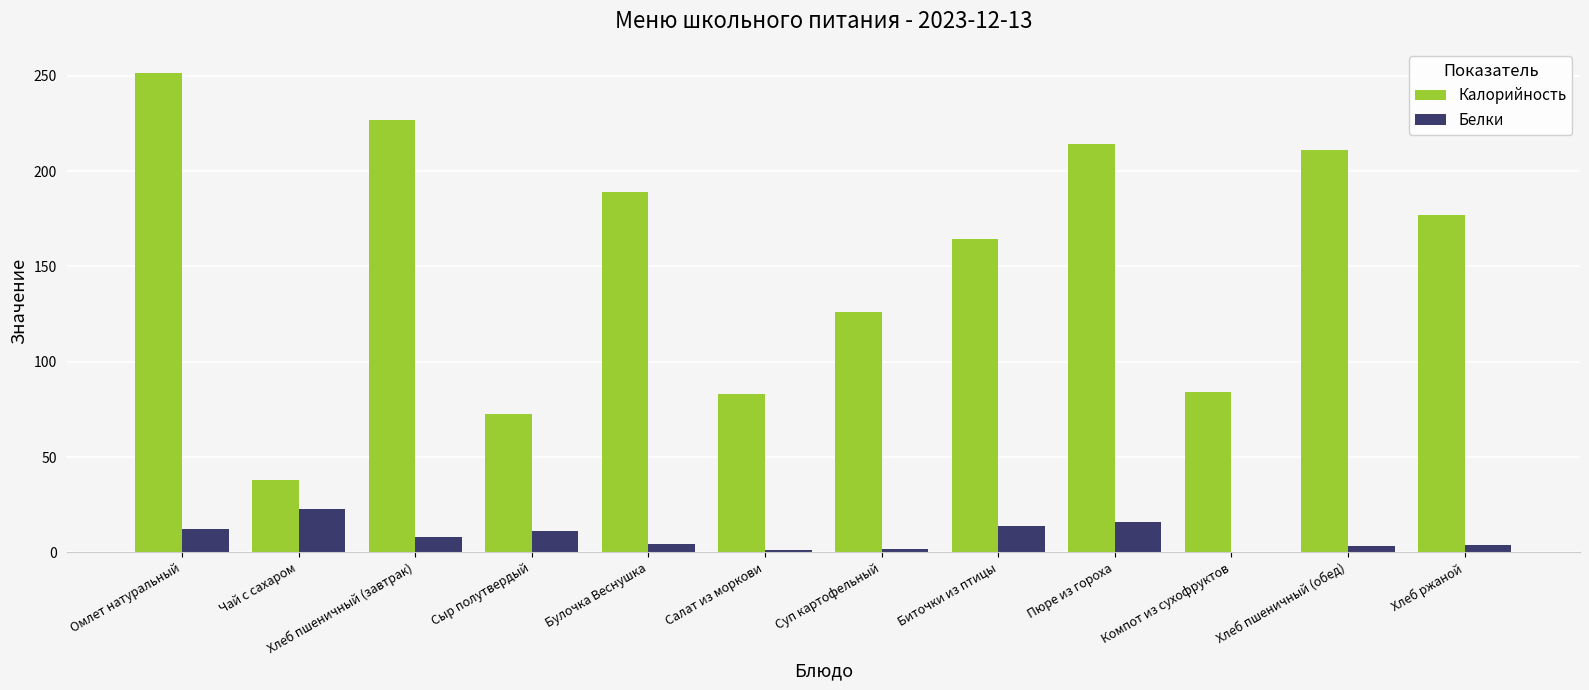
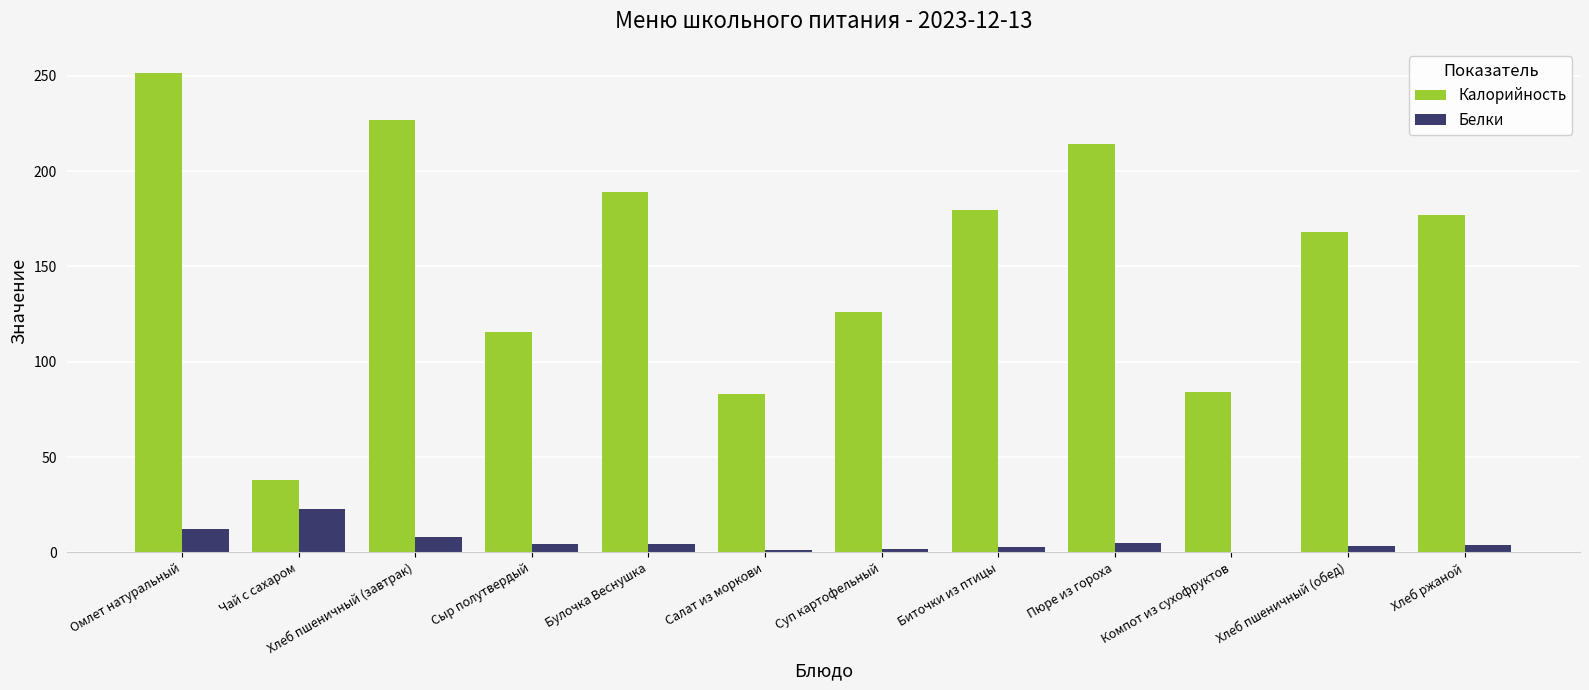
  {
    "Калорийность": {
      "Омлет натуральный": 252,
      "Чай с сахаром": 38,
      "Хлеб пшеничный (завтрак)": 227,
-     "Сыр полутвердый": 73,
+     "Сыр полутвердый": 116,
      "Булочка Веснушка": 189,
      "Салат из моркови": 83,
      "Суп картофельный": 126,
-     "Биточки из птицы": 165,
+     "Биточки из птицы": 179,
      "Пюре из гороха": 214,
      "Компот из сухофруктов": 84,
-     "Хлеб пшеничный (обед)": 211,
+     "Хлеб пшеничный (обед)": 168,
      "Хлеб ржаной": 177
    },
    "Белки": {
      "Омлет натуральный": 12,
      "Чай с сахаром": 23,
      "Хлеб пшеничный (завтрак)": 8,
-     "Сыр полутвердый": 11,
+     "Сыр полутвердый": 5,
      "Булочка Веснушка": 4,
      "Суп картофельный": 2,
-     "Биточки из птицы": 14,
-     "Пюре из гороха": 16,
+     "Биточки из птицы": 3,
+     "Пюре из гороха": 5,
      "Хлеб пшеничный (обед)": 4,
      "Хлеб ржаной": 4
    }
  }
